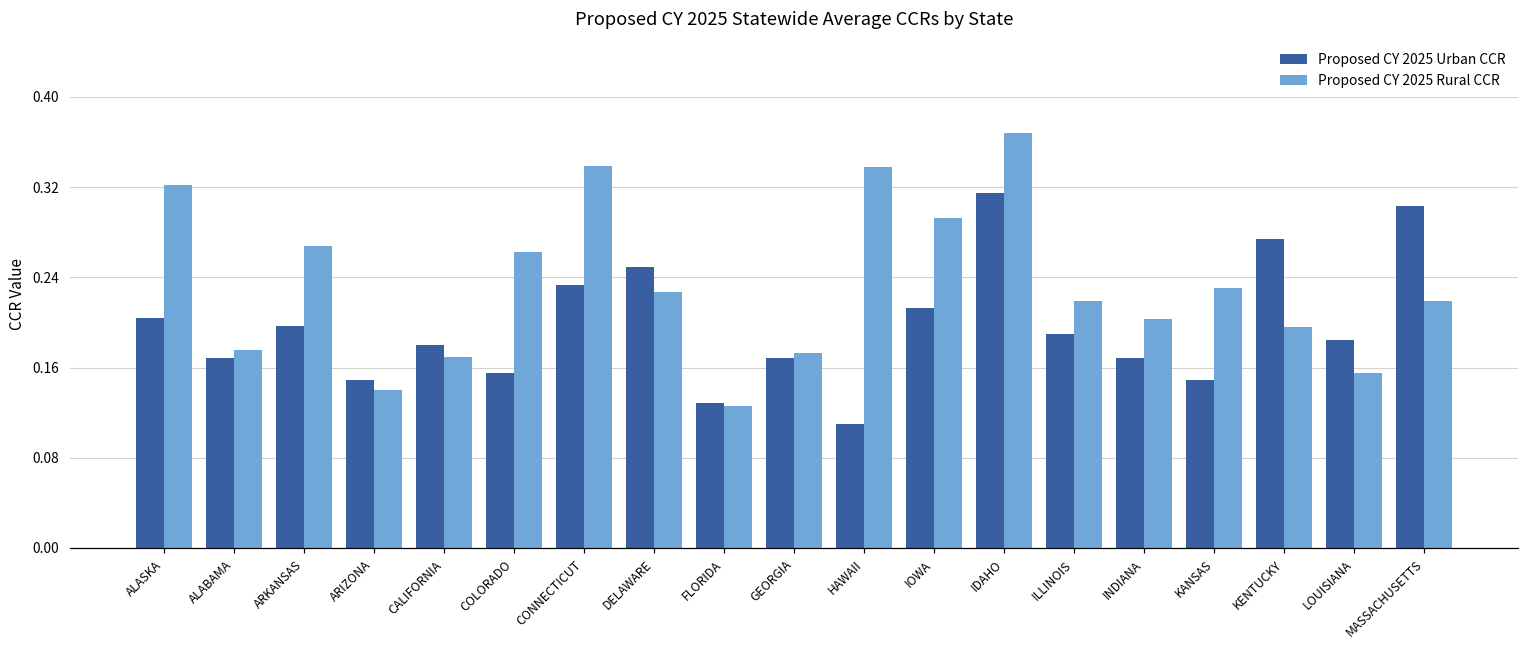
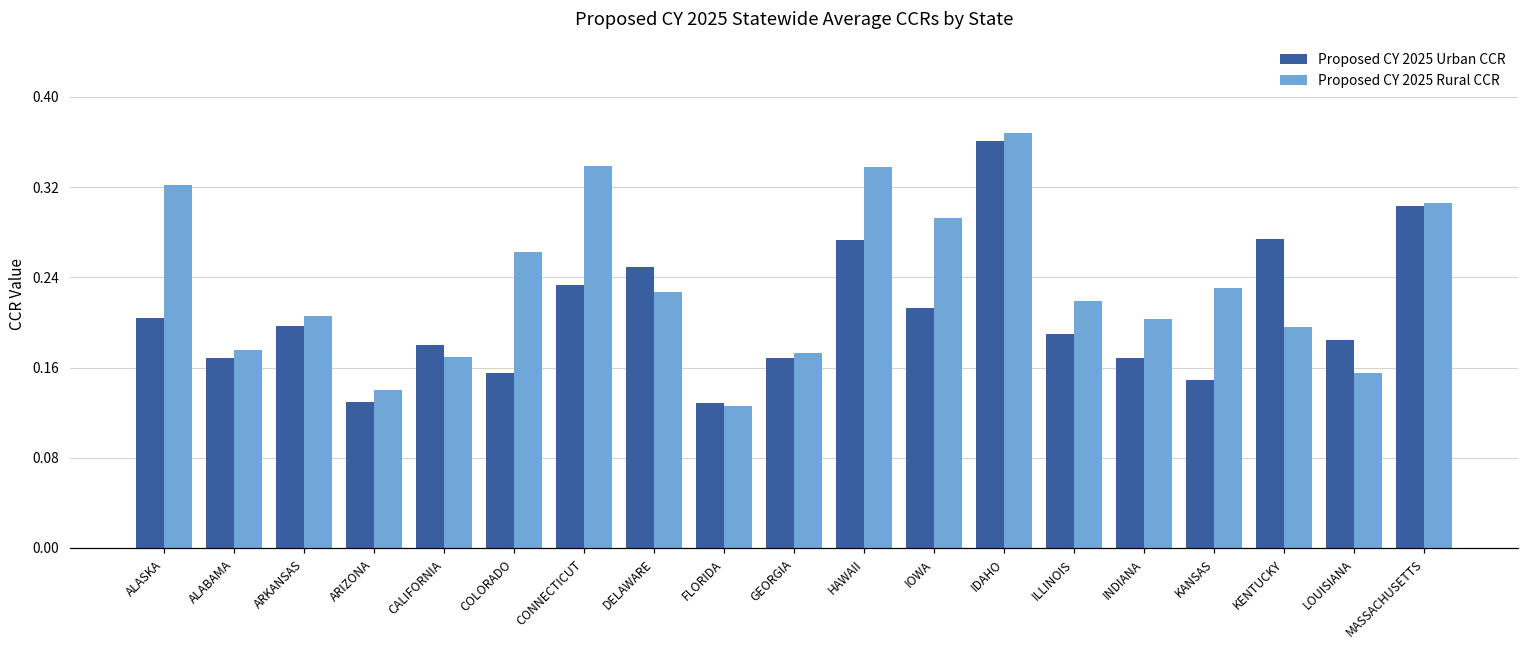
  {
    "Proposed CY 2025 Urban CCR": {
      "ALASKA": 0.204,
      "ALABAMA": 0.168,
      "ARKANSAS": 0.197,
-     "ARIZONA": 0.149,
+     "ARIZONA": 0.130,
      "CALIFORNIA": 0.180,
      "COLORADO": 0.155,
      "CONNECTICUT": 0.233,
      "DELAWARE": 0.249,
      "FLORIDA": 0.129,
      "GEORGIA": 0.168,
-     "HAWAII": 0.110,
+     "HAWAII": 0.273,
      "IOWA": 0.213,
-     "IDAHO": 0.315,
+     "IDAHO": 0.361,
      "ILLINOIS": 0.190,
      "INDIANA": 0.168,
      "KANSAS": 0.149,
      "KENTUCKY": 0.274,
      "LOUISIANA": 0.185,
      "MASSACHUSETTS": 0.304
    },
    "Proposed CY 2025 Rural CCR": {
      "ALASKA": 0.322,
      "ALABAMA": 0.175,
-     "ARKANSAS": 0.267,
+     "ARKANSAS": 0.206,
      "ARIZONA": 0.140,
      "CALIFORNIA": 0.170,
      "COLORADO": 0.263,
      "CONNECTICUT": 0.339,
      "DELAWARE": 0.227,
      "FLORIDA": 0.126,
      "GEORGIA": 0.173,
      "HAWAII": 0.338,
      "IOWA": 0.293,
      "IDAHO": 0.368,
      "ILLINOIS": 0.219,
      "INDIANA": 0.203,
      "KANSAS": 0.230,
      "KENTUCKY": 0.196,
      "LOUISIANA": 0.156,
-     "MASSACHUSETTS": 0.219
+     "MASSACHUSETTS": 0.306
    }
  }
